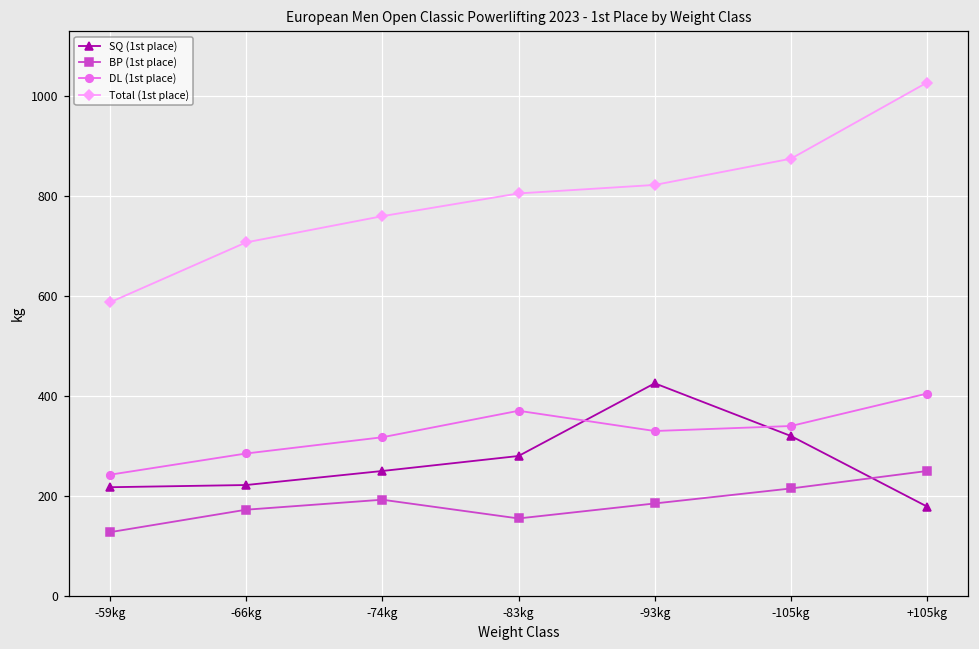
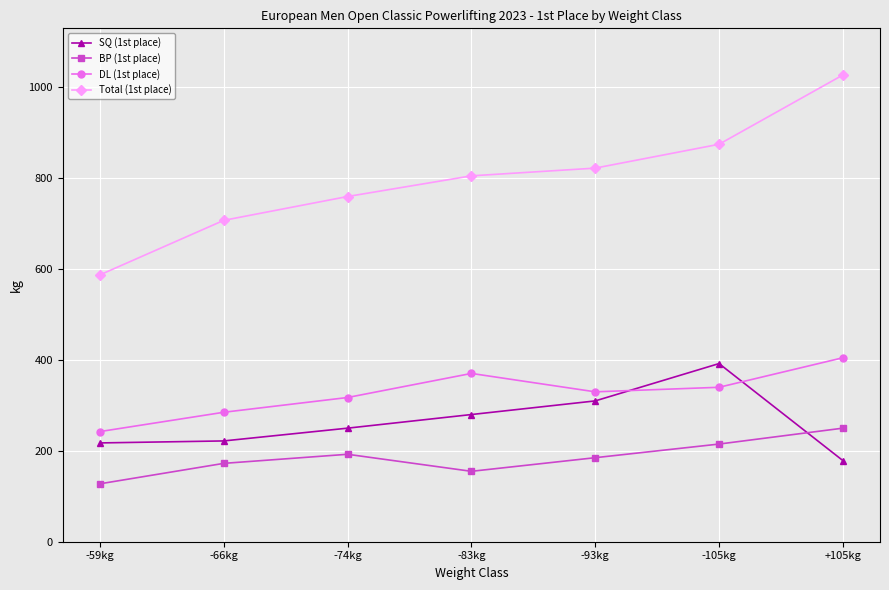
  {
    "SQ (1st place)": {
      "-59kg": 220,
      "-66kg": 220,
      "-74kg": 250,
      "-83kg": 280,
-     "-93kg": 430,
-     "-105kg": 320,
+     "-93kg": 310,
+     "-105kg": 390,
      "+105kg": 180
    }
  }
